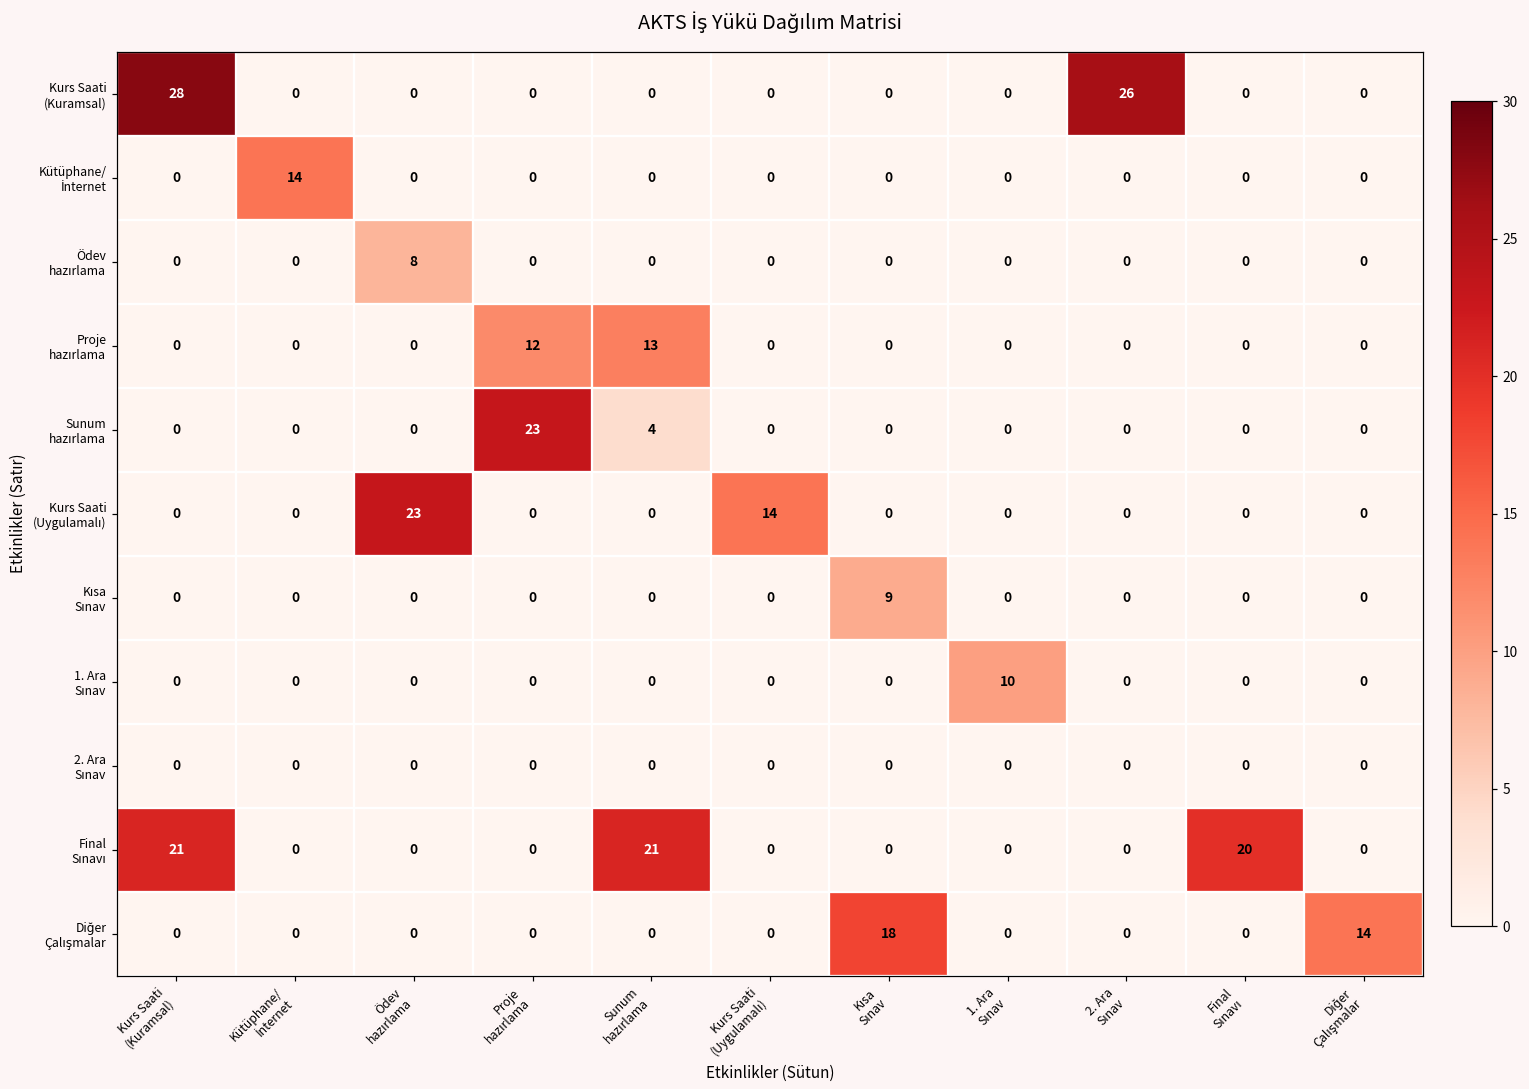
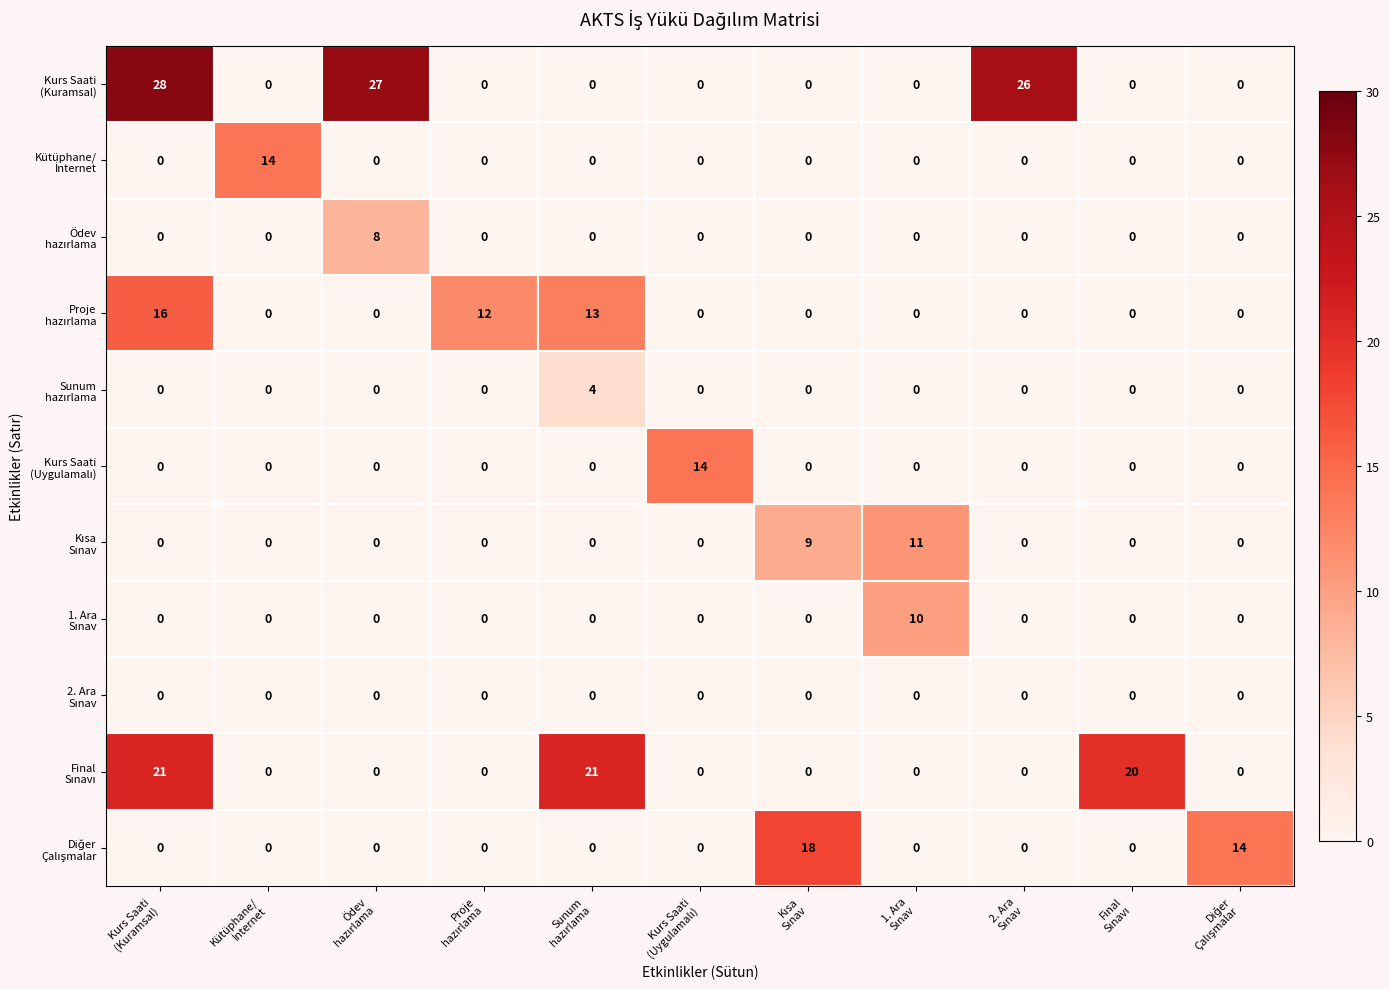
  {
    "Kurs Saati (Kuramsal)": {
      "Kurs Saati (Kuramsal)": 28,
      "Kütüphane/ İnternet": 0,
-     "Ödev hazırlama": 0,
+     "Ödev hazırlama": 27,
      "Proje hazırlama": 0,
      "Sunum hazırlama": 0,
      "Kurs Saati (Uygulamalı)": 0,
      "Kısa Sınav": 0,
      "1. Ara Sınav": 0,
      "2. Ara Sınav": 26,
      "Final Sınavı": 0,
      "Diğer Çalışmalar": 0
    },
    "Kütüphane/ İnternet": {
      "Kurs Saati (Kuramsal)": 0,
      "Kütüphane/ İnternet": 14,
      "Ödev hazırlama": 0,
      "Proje hazırlama": 0,
      "Sunum hazırlama": 0,
      "Kurs Saati (Uygulamalı)": 0,
      "Kısa Sınav": 0,
      "1. Ara Sınav": 0,
      "2. Ara Sınav": 0,
      "Final Sınavı": 0,
      "Diğer Çalışmalar": 0
    },
    "Ödev hazırlama": {
      "Kurs Saati (Kuramsal)": 0,
      "Kütüphane/ İnternet": 0,
      "Ödev hazırlama": 8,
      "Proje hazırlama": 0,
      "Sunum hazırlama": 0,
      "Kurs Saati (Uygulamalı)": 0,
      "Kısa Sınav": 0,
      "1. Ara Sınav": 0,
      "2. Ara Sınav": 0,
      "Final Sınavı": 0,
      "Diğer Çalışmalar": 0
    },
    "Proje hazırlama": {
-     "Kurs Saati (Kuramsal)": 0,
+     "Kurs Saati (Kuramsal)": 16,
      "Kütüphane/ İnternet": 0,
      "Ödev hazırlama": 0,
      "Proje hazırlama": 12,
      "Sunum hazırlama": 13,
      "Kurs Saati (Uygulamalı)": 0,
      "Kısa Sınav": 0,
      "1. Ara Sınav": 0,
      "2. Ara Sınav": 0,
      "Final Sınavı": 0,
      "Diğer Çalışmalar": 0
    },
    "Sunum hazırlama": {
      "Kurs Saati (Kuramsal)": 0,
      "Kütüphane/ İnternet": 0,
      "Ödev hazırlama": 0,
-     "Proje hazırlama": 23,
+     "Proje hazırlama": 0,
      "Sunum hazırlama": 4,
      "Kurs Saati (Uygulamalı)": 0,
      "Kısa Sınav": 0,
      "1. Ara Sınav": 0,
      "2. Ara Sınav": 0,
      "Final Sınavı": 0,
      "Diğer Çalışmalar": 0
    },
    "Kurs Saati (Uygulamalı)": {
      "Kurs Saati (Kuramsal)": 0,
      "Kütüphane/ İnternet": 0,
-     "Ödev hazırlama": 23,
+     "Ödev hazırlama": 0,
      "Proje hazırlama": 0,
      "Sunum hazırlama": 0,
      "Kurs Saati (Uygulamalı)": 14,
      "Kısa Sınav": 0,
      "1. Ara Sınav": 0,
      "2. Ara Sınav": 0,
      "Final Sınavı": 0,
      "Diğer Çalışmalar": 0
    },
    "Kısa Sınav": {
      "Kurs Saati (Kuramsal)": 0,
      "Kütüphane/ İnternet": 0,
      "Ödev hazırlama": 0,
      "Proje hazırlama": 0,
      "Sunum hazırlama": 0,
      "Kurs Saati (Uygulamalı)": 0,
      "Kısa Sınav": 9,
-     "1. Ara Sınav": 0,
+     "1. Ara Sınav": 11,
      "2. Ara Sınav": 0,
      "Final Sınavı": 0,
      "Diğer Çalışmalar": 0
    },
    "1. Ara Sınav": {
      "Kurs Saati (Kuramsal)": 0,
      "Kütüphane/ İnternet": 0,
      "Ödev hazırlama": 0,
      "Proje hazırlama": 0,
      "Sunum hazırlama": 0,
      "Kurs Saati (Uygulamalı)": 0,
      "Kısa Sınav": 0,
      "1. Ara Sınav": 10,
      "2. Ara Sınav": 0,
      "Final Sınavı": 0,
      "Diğer Çalışmalar": 0
    },
    "2. Ara Sınav": {
      "Kurs Saati (Kuramsal)": 0,
      "Kütüphane/ İnternet": 0,
      "Ödev hazırlama": 0,
      "Proje hazırlama": 0,
      "Sunum hazırlama": 0,
      "Kurs Saati (Uygulamalı)": 0,
      "Kısa Sınav": 0,
      "1. Ara Sınav": 0,
      "2. Ara Sınav": 0,
      "Final Sınavı": 0,
      "Diğer Çalışmalar": 0
    },
    "Final Sınavı": {
      "Kurs Saati (Kuramsal)": 21,
      "Kütüphane/ İnternet": 0,
      "Ödev hazırlama": 0,
      "Proje hazırlama": 0,
      "Sunum hazırlama": 21,
      "Kurs Saati (Uygulamalı)": 0,
      "Kısa Sınav": 0,
      "1. Ara Sınav": 0,
      "2. Ara Sınav": 0,
      "Final Sınavı": 20,
      "Diğer Çalışmalar": 0
    },
    "Diğer Çalışmalar": {
      "Kurs Saati (Kuramsal)": 0,
      "Kütüphane/ İnternet": 0,
      "Ödev hazırlama": 0,
      "Proje hazırlama": 0,
      "Sunum hazırlama": 0,
      "Kurs Saati (Uygulamalı)": 0,
      "Kısa Sınav": 18,
      "1. Ara Sınav": 0,
      "2. Ara Sınav": 0,
      "Final Sınavı": 0,
      "Diğer Çalışmalar": 14
    }
  }
